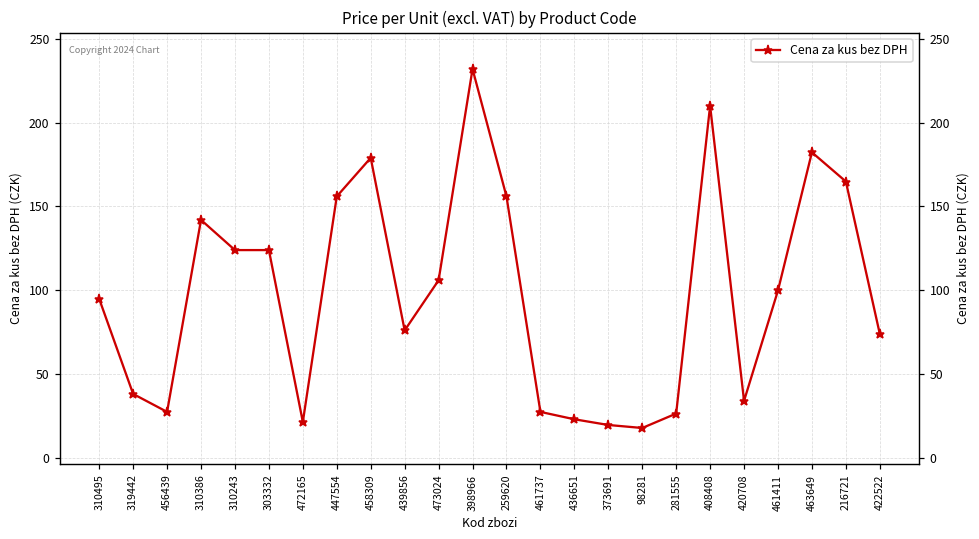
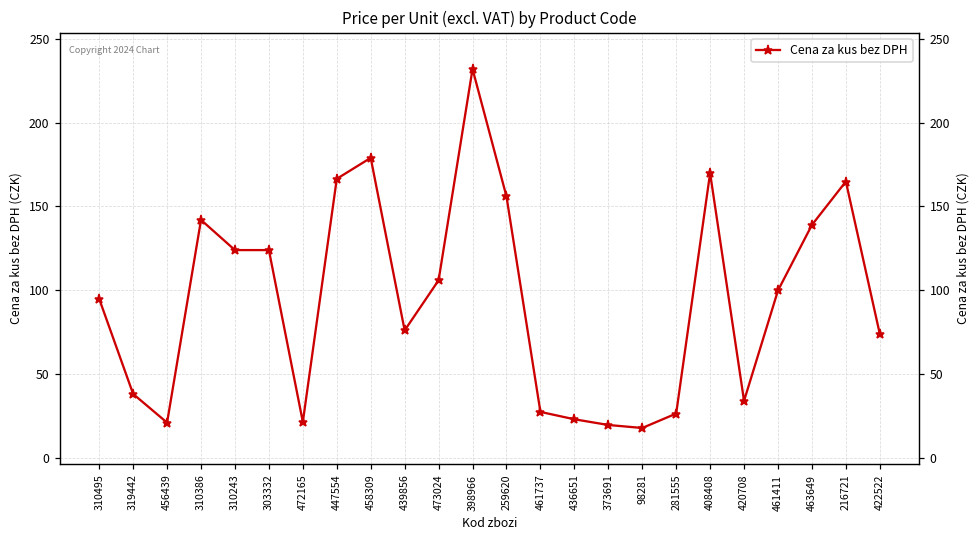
  {
    "310495": 95,
    "319442": 38,
-   "456439": 28,
+   "456439": 21,
    "310386": 142,
    "310243": 124,
    "303332": 124,
    "472165": 22,
-   "447554": 156,
+   "447554": 167,
    "458309": 179,
    "439856": 76,
    "473024": 106,
    "398966": 232,
    "259620": 156,
    "461737": 28,
    "436651": 23,
    "373691": 20,
    "98281": 18,
    "281555": 27,
-   "408408": 210,
+   "408408": 170,
    "420708": 34,
    "461411": 100,
-   "463649": 182,
+   "463649": 139,
    "216721": 165,
    "422522": 74
  }
